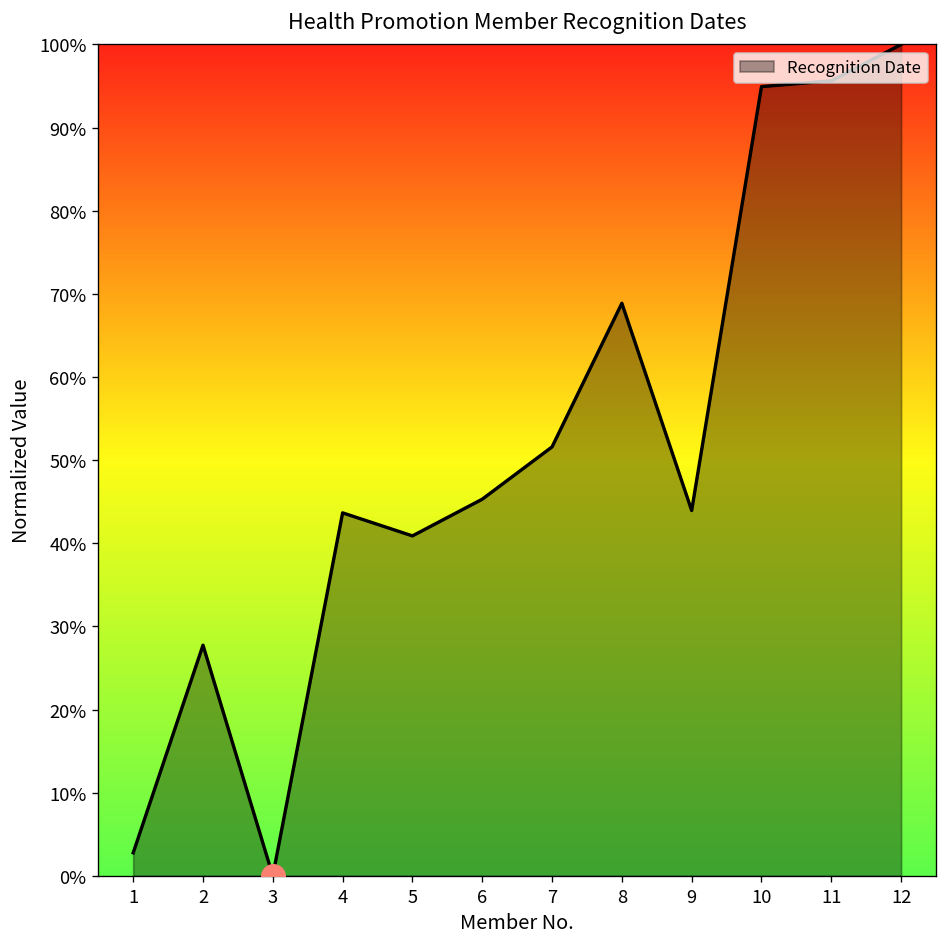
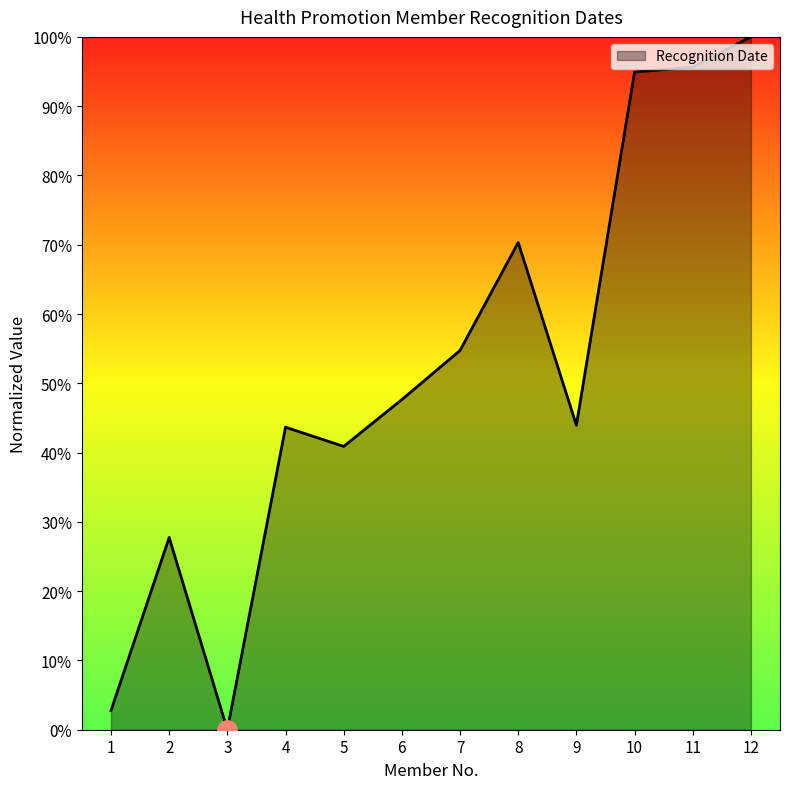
  {
    "Recognition Date": {
      "1": "3%",
      "2": "28%",
      "4": "44%",
      "5": "41%",
-     "6": "45%",
-     "7": "52%",
-     "8": "69%",
+     "6": "48%",
+     "7": "55%",
+     "8": "70%",
      "9": "44%",
      "10": "95%",
      "12": "100%"
    }
  }
